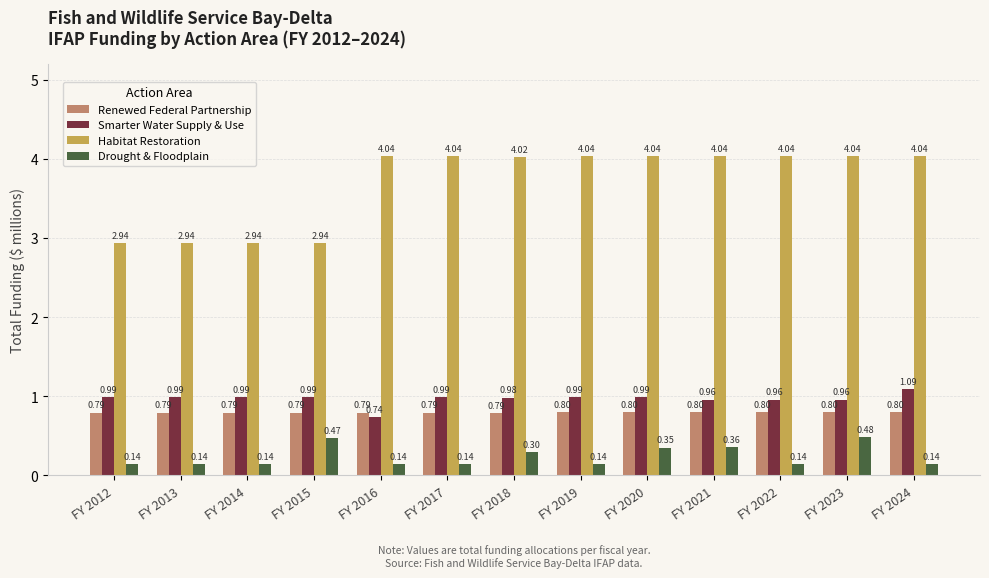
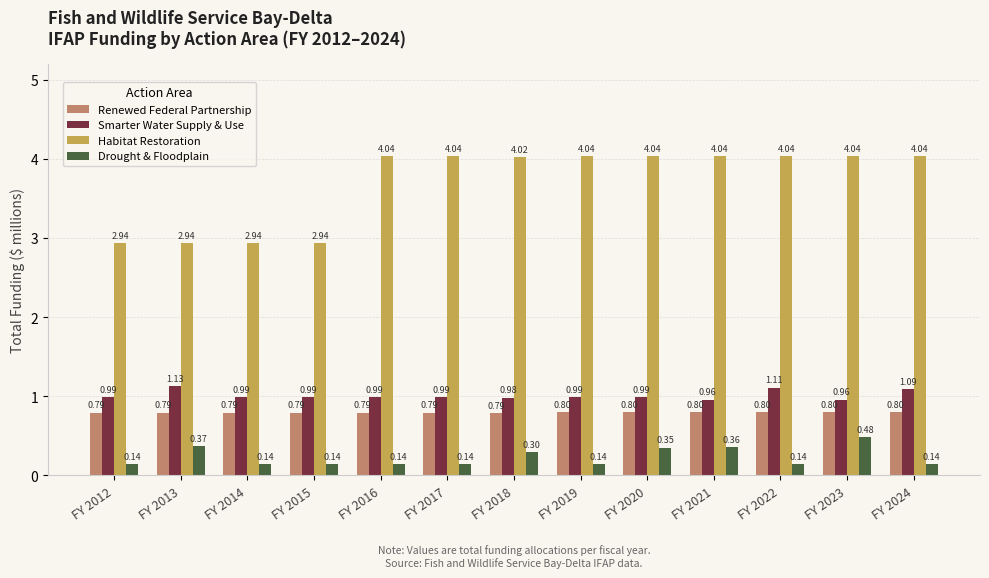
  {
    "Smarter Water Supply & Use": {
      "FY 2012": 0.99,
-     "FY 2013": 0.99,
+     "FY 2013": 1.13,
      "FY 2014": 0.99,
      "FY 2015": 0.99,
-     "FY 2016": 0.74,
+     "FY 2016": 0.99,
      "FY 2017": 0.99,
      "FY 2018": 0.98,
      "FY 2019": 0.99,
      "FY 2020": 0.99,
      "FY 2021": 0.96,
-     "FY 2022": 0.96,
+     "FY 2022": 1.11,
      "FY 2023": 0.96,
      "FY 2024": 1.09
    },
    "Drought & Floodplain": {
      "FY 2012": 0.14,
-     "FY 2013": 0.14,
+     "FY 2013": 0.37,
      "FY 2014": 0.14,
-     "FY 2015": 0.47,
+     "FY 2015": 0.14,
      "FY 2016": 0.14,
      "FY 2017": 0.14,
      "FY 2018": 0.30,
      "FY 2019": 0.14,
      "FY 2020": 0.35,
      "FY 2021": 0.36,
      "FY 2022": 0.14,
      "FY 2023": 0.48,
      "FY 2024": 0.14
    }
  }
